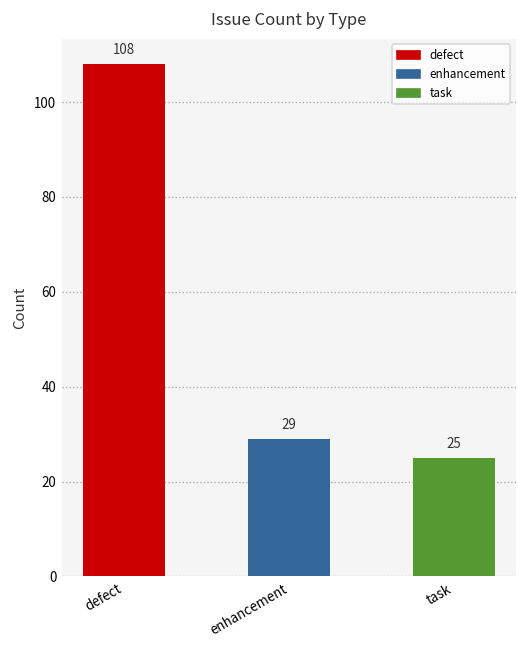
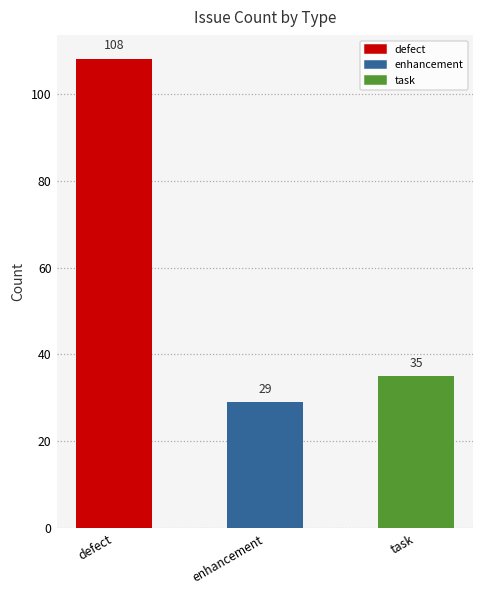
  {
    "enhancement": {
      "enhancement": 29
    },
    "task": {
-     "task": 25
+     "task": 35
    }
  }
